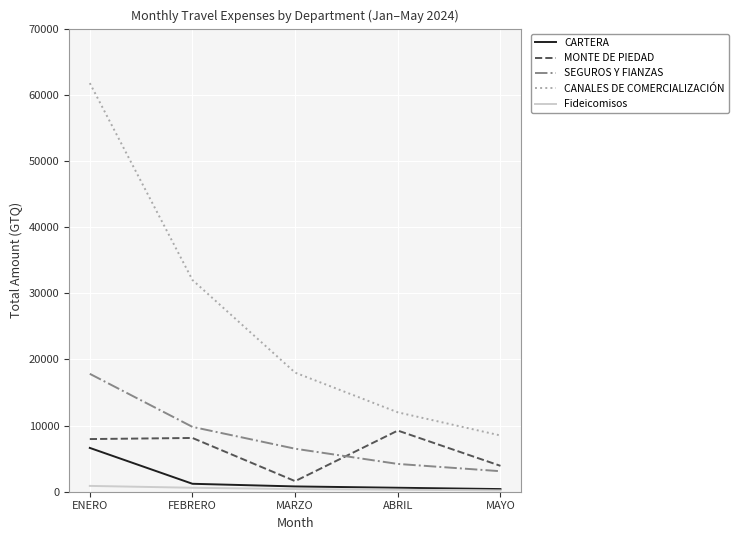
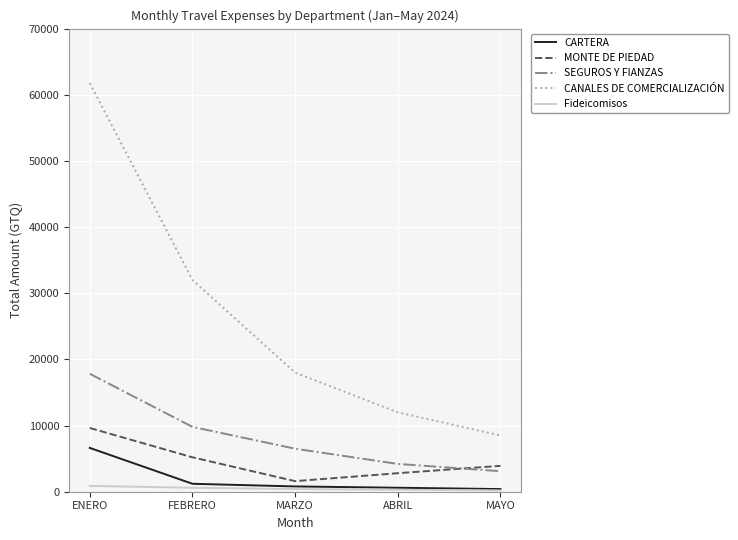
  {
    "CARTERA": {
      "ENERO": 7000,
      "FEBRERO": 1000,
      "MARZO": 1000
    },
    "MONTE DE PIEDAD": {
-     "ENERO": 8000,
-     "FEBRERO": 8000,
+     "ENERO": 10000,
+     "FEBRERO": 5000,
      "MARZO": 2000,
-     "ABRIL": 9000,
+     "ABRIL": 3000,
      "MAYO": 4000
    }
  }
